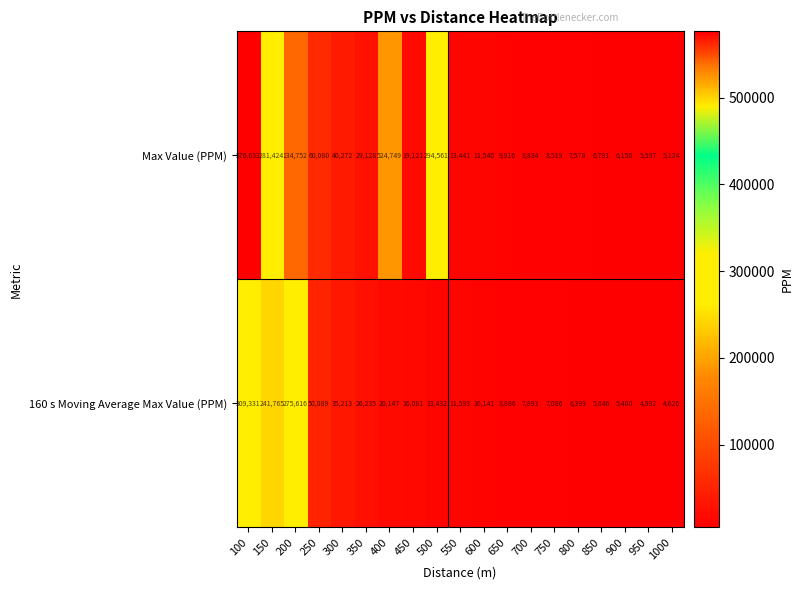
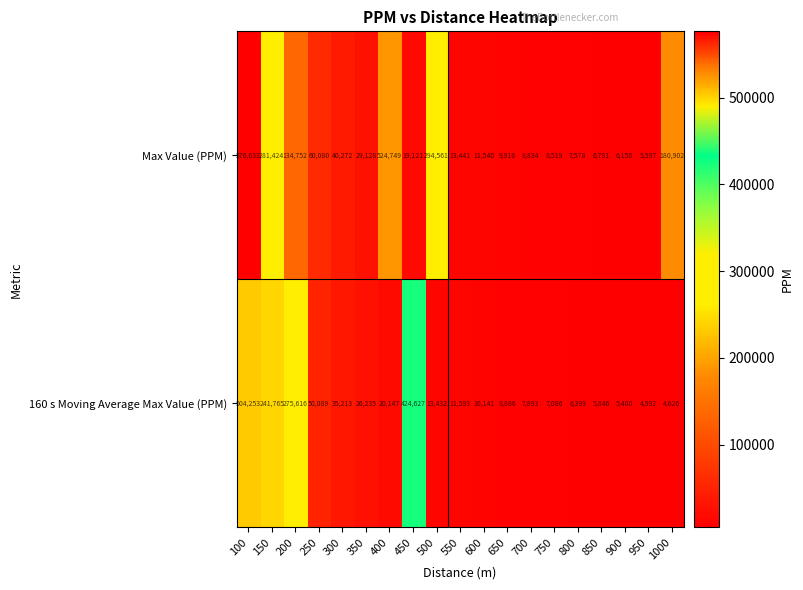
  {
    "Max Value (PPM)": {
      "100": "576,633",
      "150": "281,424",
      "200": "134,752",
      "250": "60,080",
      "300": "40,272",
      "350": "29,128",
      "400": "524,749",
      "450": "19,121",
      "500": "294,561",
      "550": "13,441",
      "600": "11,540",
      "650": "9,916",
      "700": "8,834",
      "750": "8,519",
      "800": "7,578",
      "850": "6,791",
      "900": "6,150",
      "950": "5,597",
-     "1000": "5,124"
+     "1000": "180,902"
    },
    "160 s Moving Average Max Value (PPM)": {
-     "100": "309,331",
+     "100": "504,253",
      "150": "241,765",
      "200": "275,616",
      "250": "50,089",
      "300": "35,213",
      "350": "26,235",
      "400": "20,147",
-     "450": "16,081",
+     "450": "424,627",
      "500": "13,432",
      "550": "11,593",
      "600": "10,141",
      "650": "8,886",
      "700": "7,893",
      "750": "7,086",
      "800": "6,399",
      "850": "5,846",
      "900": "5,400",
      "950": "4,992",
      "1000": "4,626"
    }
  }
